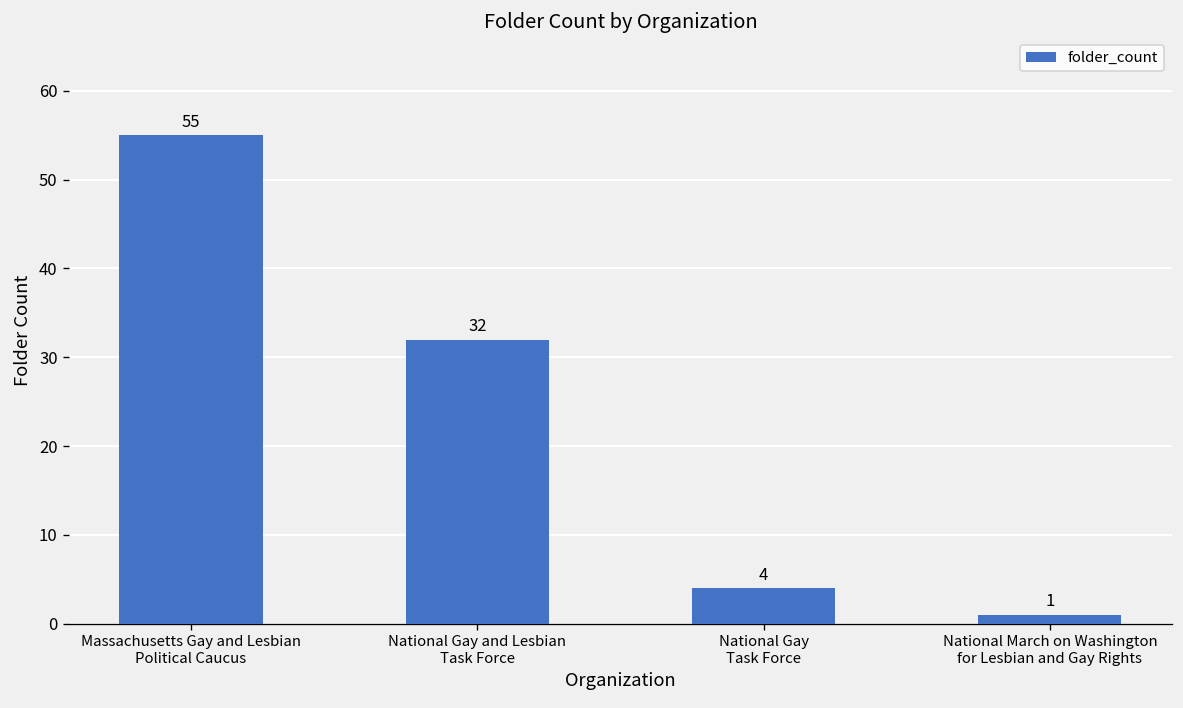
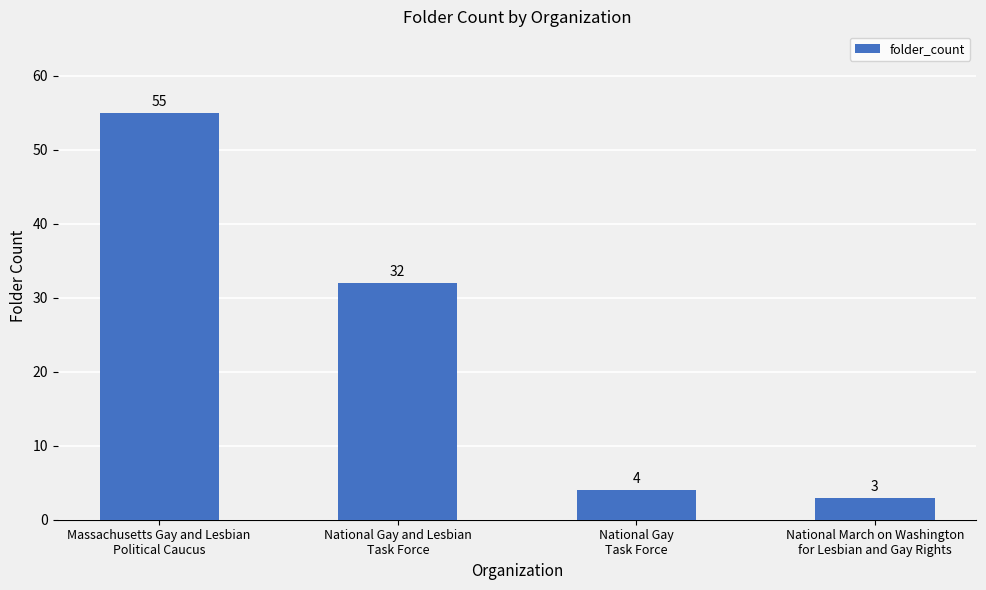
  {
    "Massachusetts Gay and Lesbian Political Caucus": 55,
    "National Gay and Lesbian Task Force": 32,
    "National Gay Task Force": 4,
-   "National March on Washington for Lesbian and Gay Rights": 1
+   "National March on Washington for Lesbian and Gay Rights": 3
  }
